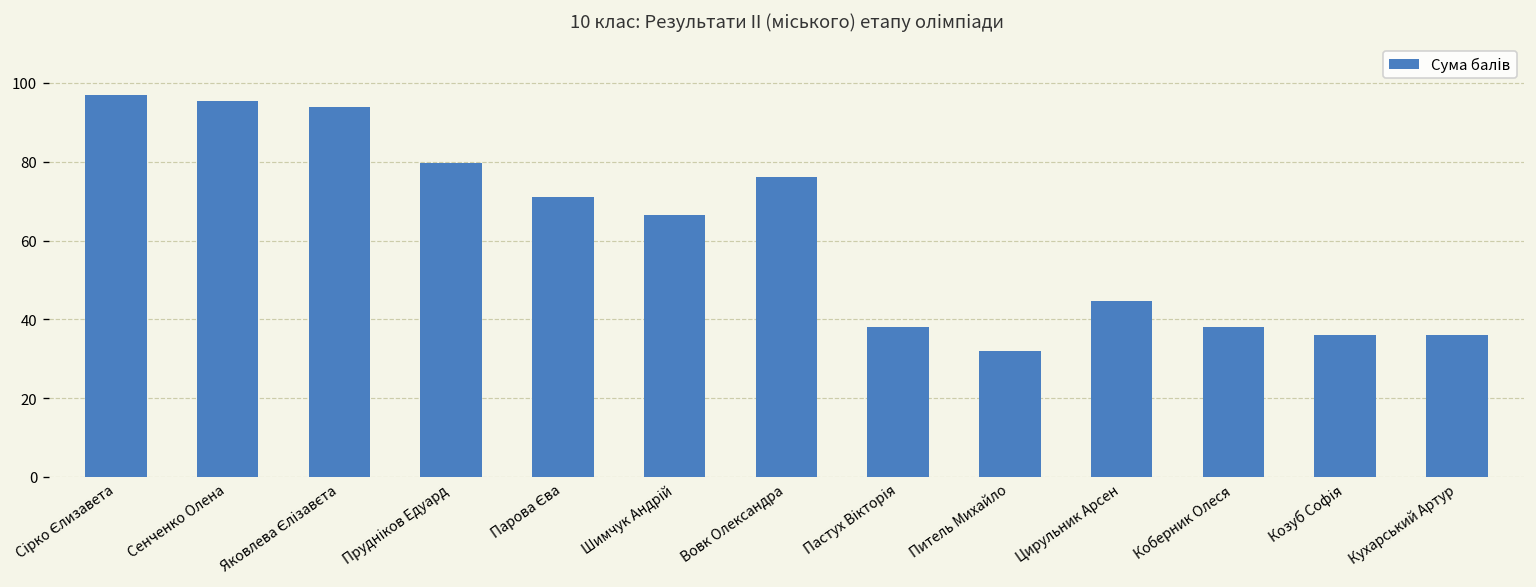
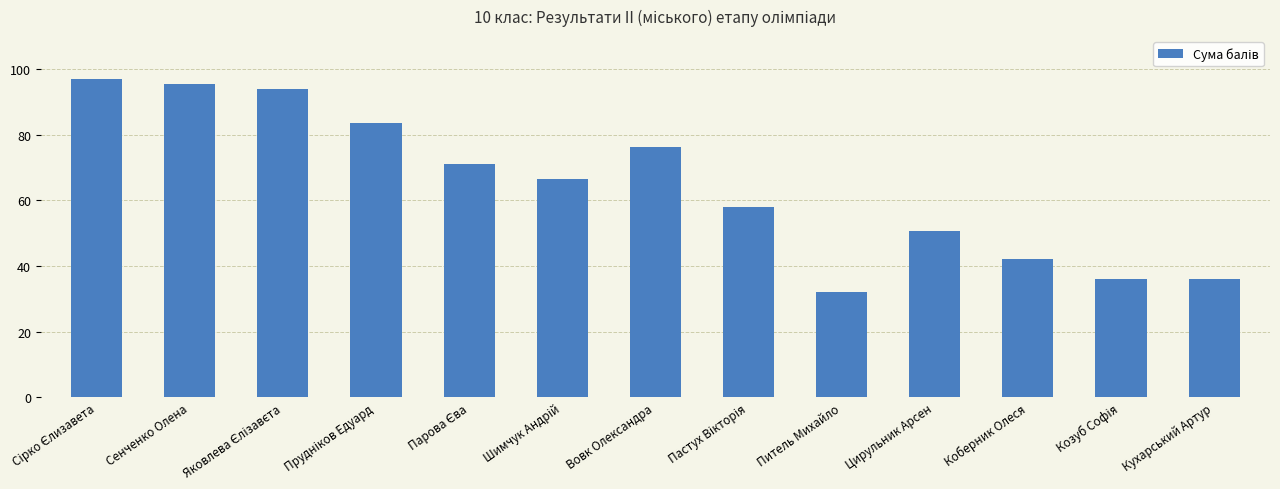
  {
    "Сірко Єлизавета": 97,
    "Сенченко Олена": 96,
    "Яковлева Єлізавєта": 94,
-   "Прудніков Едуард": 80,
+   "Прудніков Едуард": 84,
    "Парова Єва": 71,
    "Шимчук Андрій": 67,
    "Вовк Олександра": 76,
-   "Пастух Вікторія": 38,
+   "Пастух Вікторія": 58,
    "Питель Михайло": 32,
-   "Цирульник Арсен": 45,
-   "Коберник Олеся": 38,
+   "Цирульник Арсен": 51,
+   "Коберник Олеся": 42,
    "Козуб Софія": 36,
    "Кухарський Артур": 36
  }
